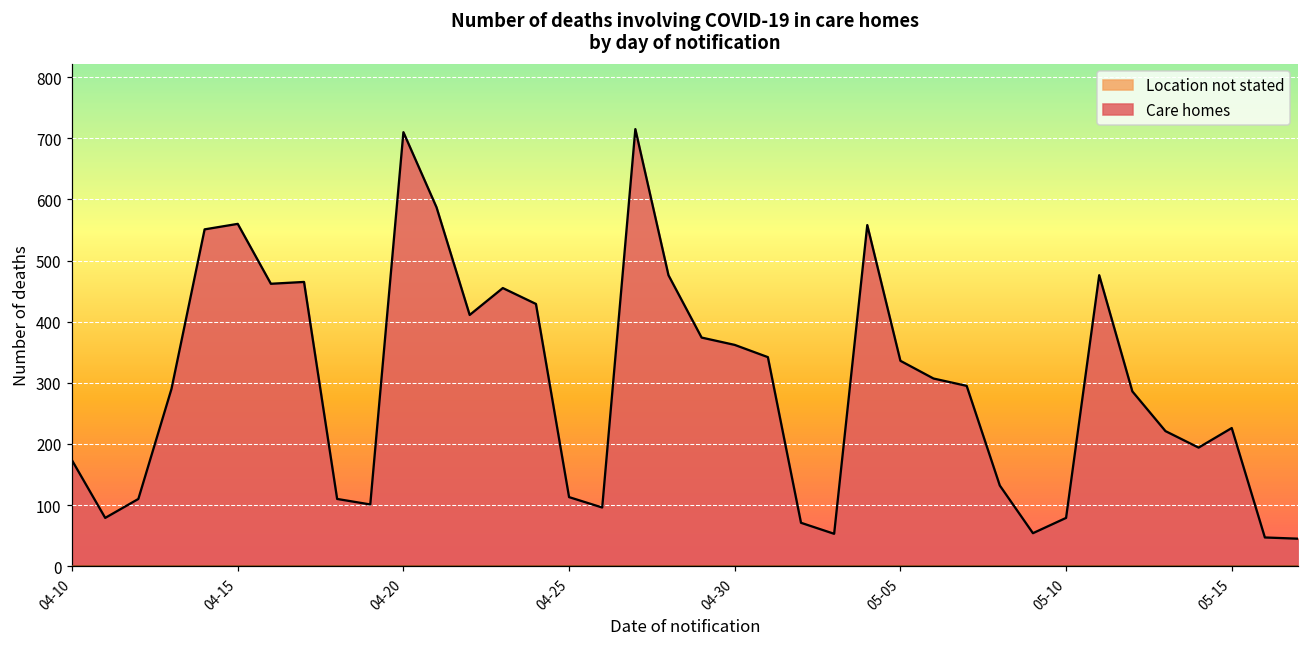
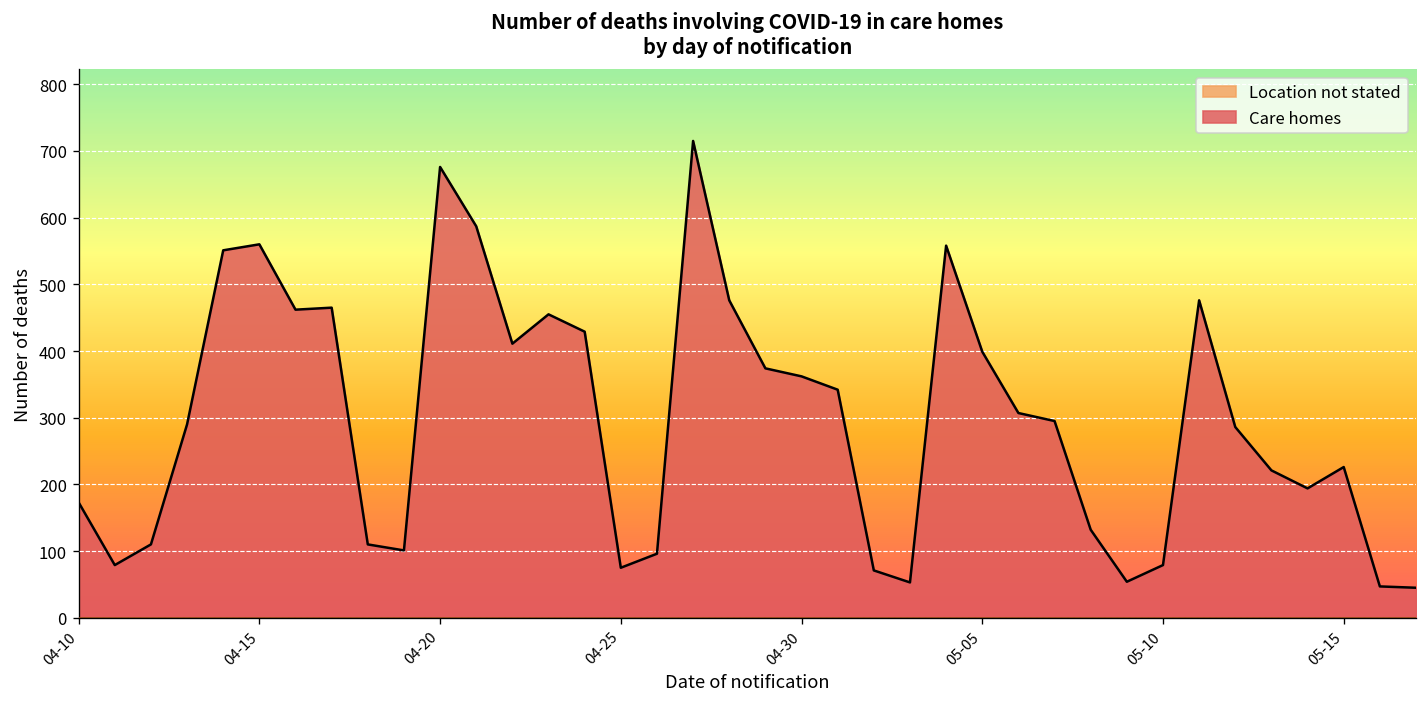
  {
    "Location not stated": {
      "04-10": 0,
      "04-15": 0,
      "04-20": 0,
      "04-25": 0,
      "04-30": 0,
      "05-05": 0,
      "05-10": 0,
      "05-15": 0
    },
    "Care homes": {
      "04-10": 170,
      "04-15": 560,
-     "04-20": 710,
-     "04-25": 110,
+     "04-20": 680,
+     "04-25": 80,
      "04-30": 360,
-     "05-05": 340,
+     "05-05": 400,
      "05-10": 80,
      "05-15": 230
    }
  }
